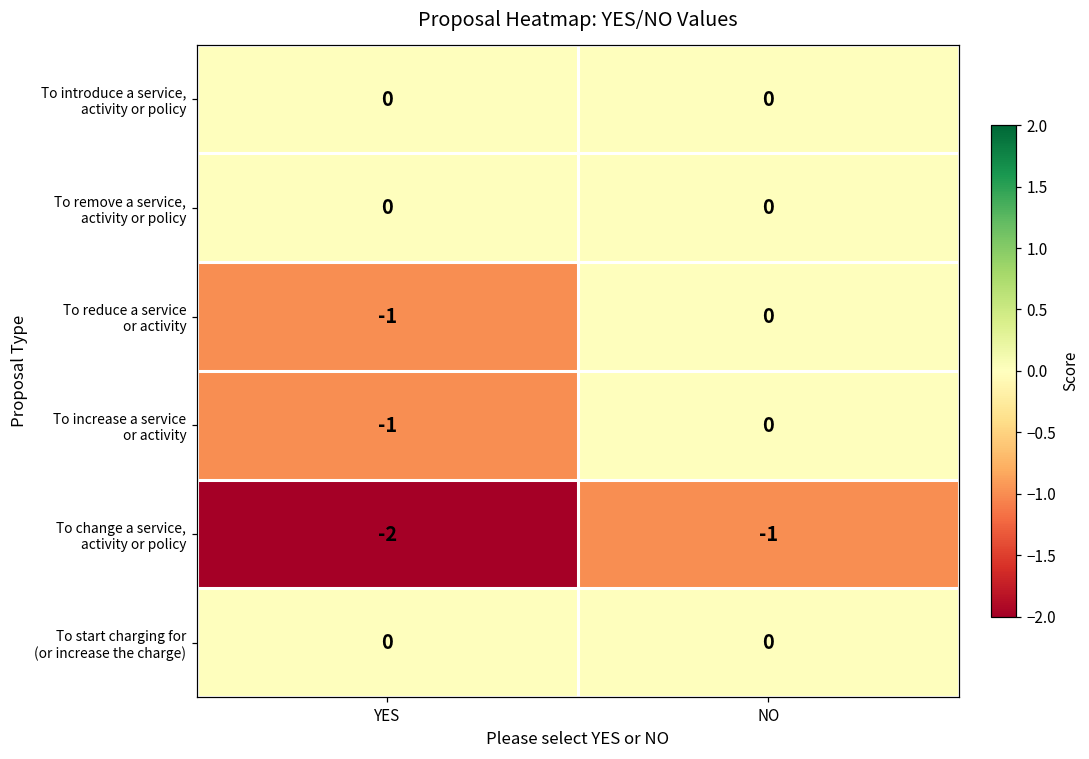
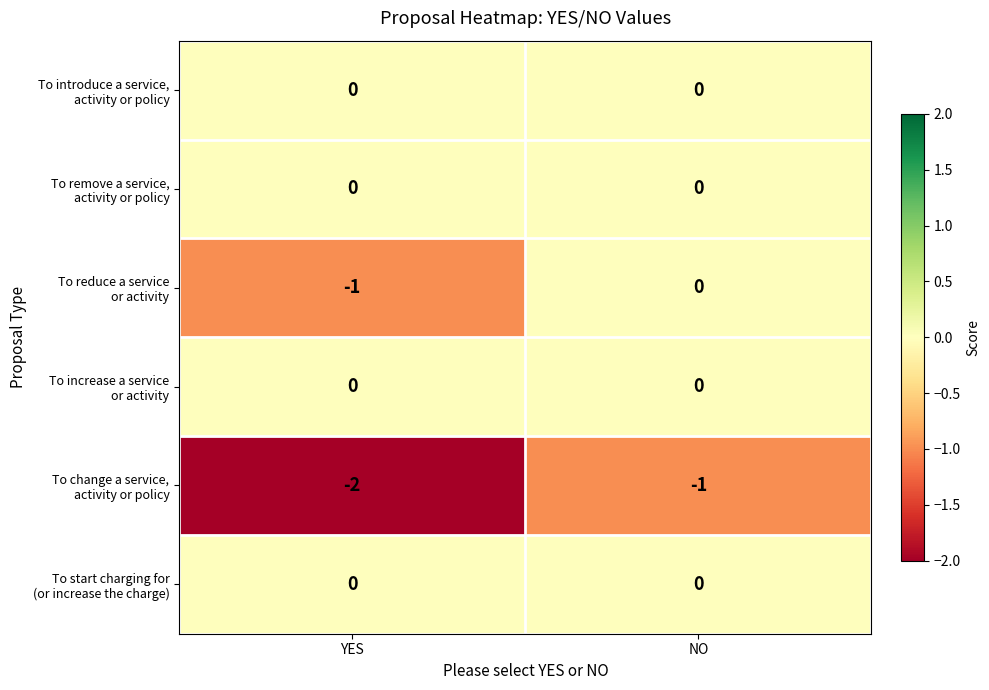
  {
    "To introduce a service, activity or policy": {
      "YES": 0,
      "NO": 0
    },
    "To remove a service, activity or policy": {
      "YES": 0,
      "NO": 0
    },
    "To reduce a service or activity": {
      "YES": -1,
      "NO": 0
    },
    "To increase a service or activity": {
-     "YES": -1,
+     "YES": 0,
      "NO": 0
    },
    "To change a service, activity or policy": {
      "YES": -2,
      "NO": -1
    },
    "To start charging for (or increase the charge)": {
      "YES": 0,
      "NO": 0
    }
  }
